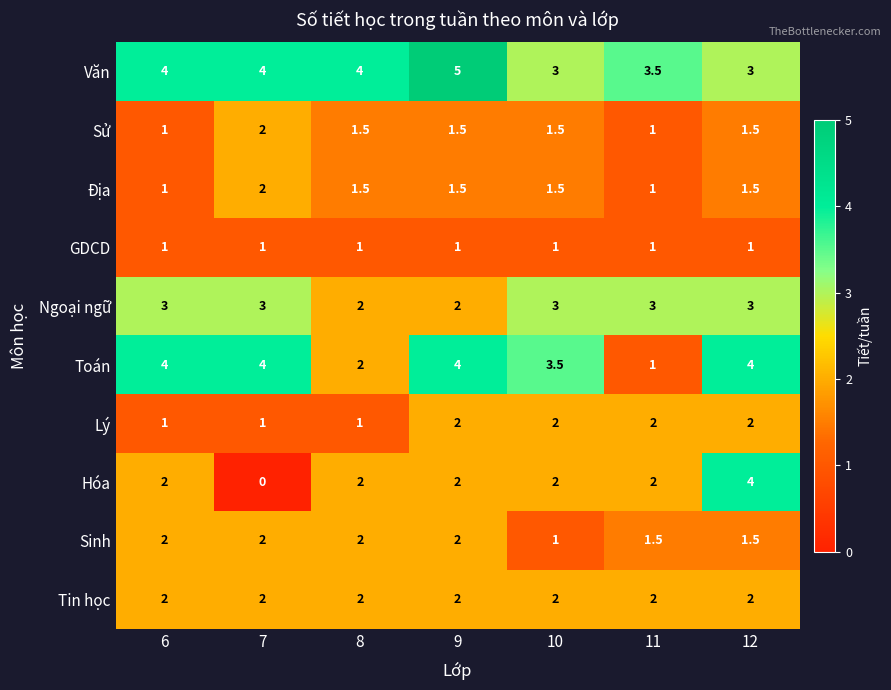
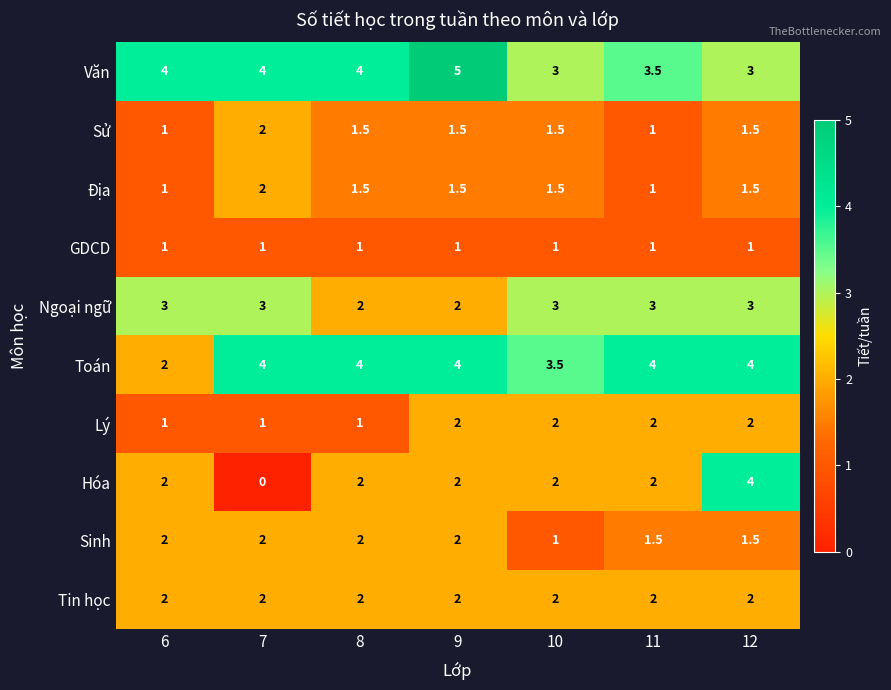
  {
    "Văn": {
      "6": 4,
      "7": 4,
      "8": 4,
      "9": 5,
      "10": 3,
      "11": 3.5,
      "12": 3
    },
    "Sử": {
      "6": 1,
      "7": 2,
      "8": 1.5,
      "9": 1.5,
      "10": 1.5,
      "11": 1,
      "12": 1.5
    },
    "Địa": {
      "6": 1,
      "7": 2,
      "8": 1.5,
      "9": 1.5,
      "10": 1.5,
      "11": 1,
      "12": 1.5
    },
    "GDCD": {
      "6": 1,
      "7": 1,
      "8": 1,
      "9": 1,
      "10": 1,
      "11": 1,
      "12": 1
    },
    "Ngoại ngữ": {
      "6": 3,
      "7": 3,
      "8": 2,
      "9": 2,
      "10": 3,
      "11": 3,
      "12": 3
    },
    "Toán": {
-     "6": 4,
+     "6": 2,
      "7": 4,
-     "8": 2,
+     "8": 4,
      "9": 4,
      "10": 3.5,
-     "11": 1,
+     "11": 4,
      "12": 4
    },
    "Lý": {
      "6": 1,
      "7": 1,
      "8": 1,
      "9": 2,
      "10": 2,
      "11": 2,
      "12": 2
    },
    "Hóa": {
      "6": 2,
      "7": 0,
      "8": 2,
      "9": 2,
      "10": 2,
      "11": 2,
      "12": 4
    },
    "Sinh": {
      "6": 2,
      "7": 2,
      "8": 2,
      "9": 2,
      "10": 1,
      "11": 1.5,
      "12": 1.5
    },
    "Tin học": {
      "6": 2,
      "7": 2,
      "8": 2,
      "9": 2,
      "10": 2,
      "11": 2,
      "12": 2
    }
  }
